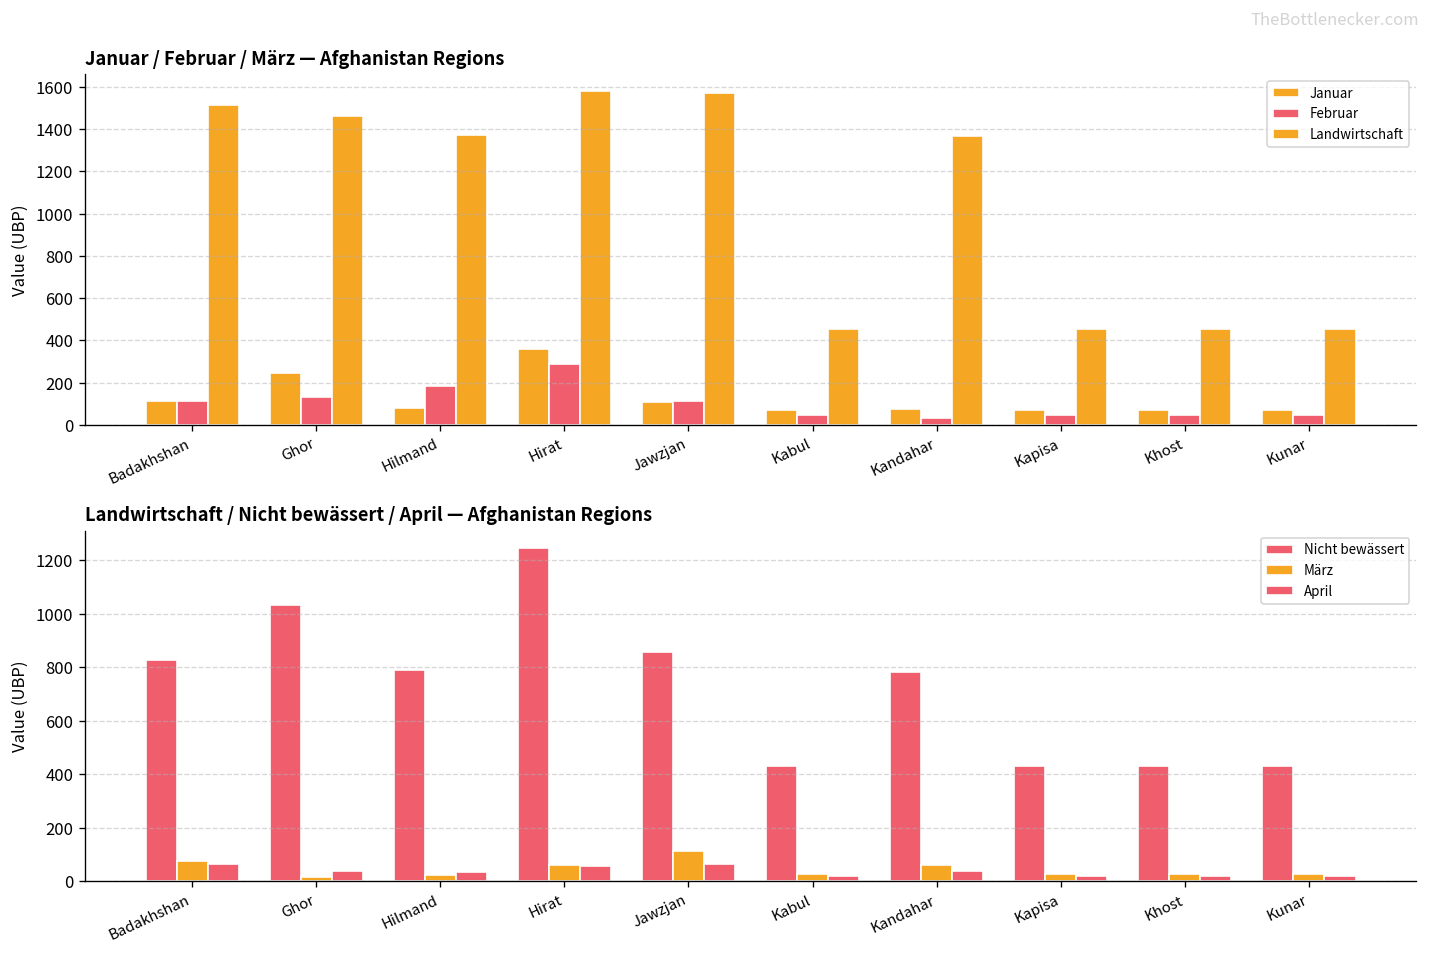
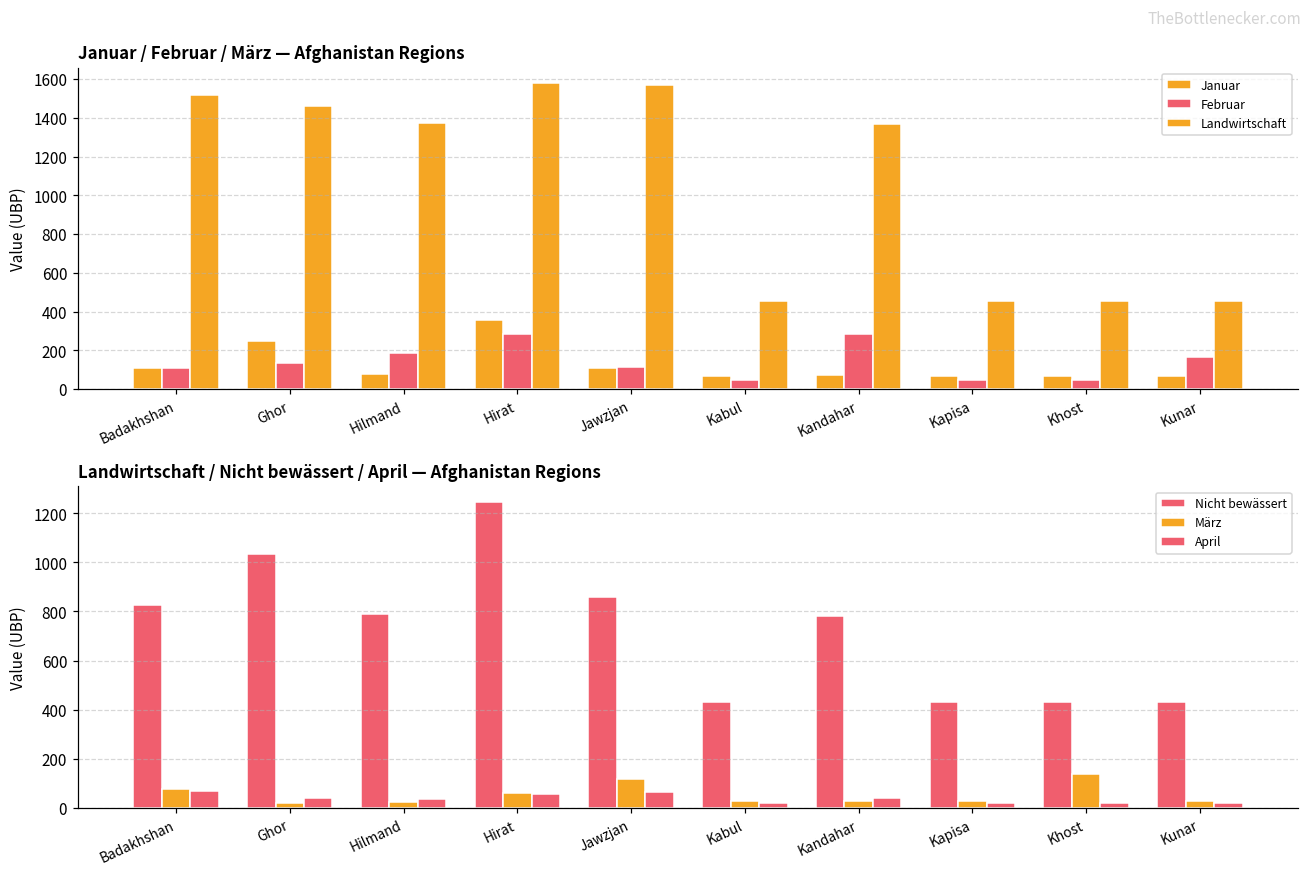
  {
    "Januar / Februar / März — Afghanistan Regions": {
      "Februar": {
        "Badakhshan": 110,
        "Ghor": 130,
        "Hilmand": 180,
        "Hirat": 290,
        "Jawzjan": 110,
        "Kabul": 50,
-       "Kandahar": 30,
+       "Kandahar": 290,
        "Kapisa": 50,
        "Khost": 50,
-       "Kunar": 50
+       "Kunar": 170
      }
    },
    "Landwirtschaft / Nicht bewässert / April — Afghanistan Regions": {
      "März": {
        "Badakhshan": 80,
        "Ghor": 20,
        "Hilmand": 20,
        "Hirat": 60,
        "Jawzjan": 120,
        "Kabul": 30,
-       "Kandahar": 60,
+       "Kandahar": 30,
        "Kapisa": 30,
-       "Khost": 30,
+       "Khost": 140,
        "Kunar": 30
      }
    }
  }
